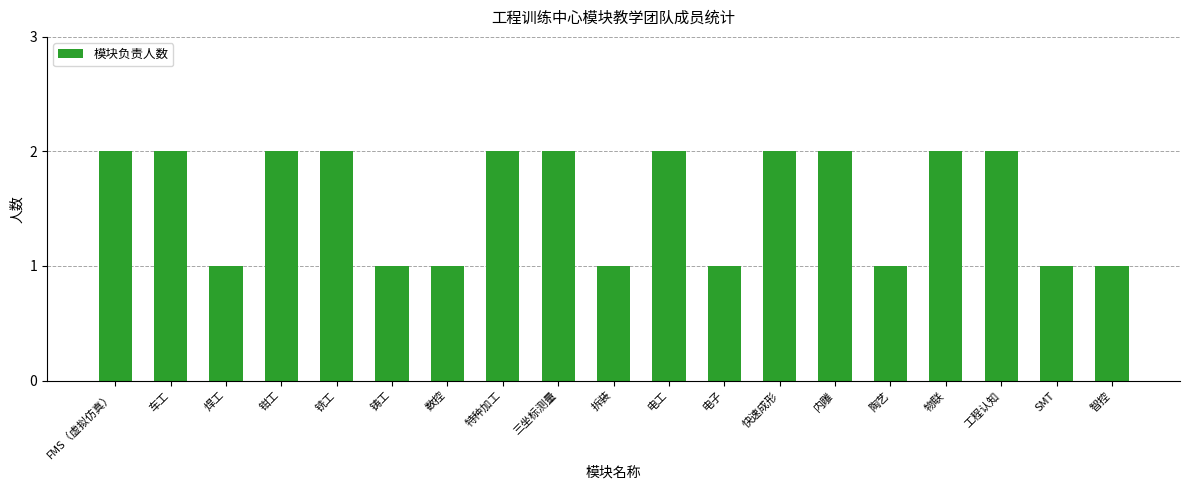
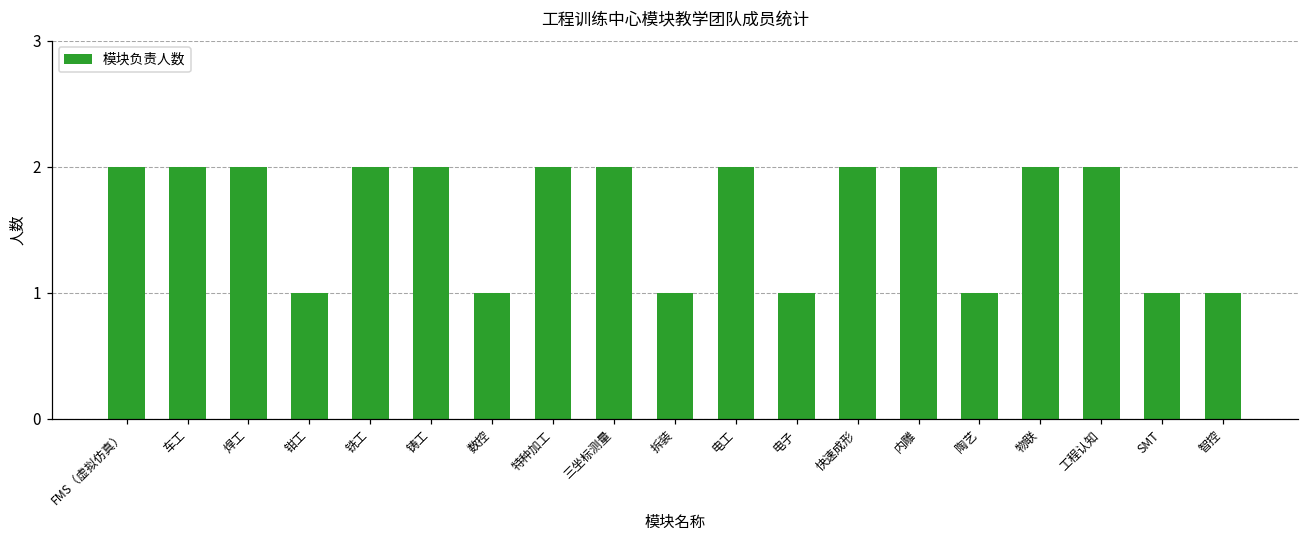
  {
    "FMS（虚拟仿真）": 2,
    "车工": 2,
-   "焊工": 1,
-   "钳工": 2,
+   "焊工": 2,
+   "钳工": 1,
    "铣工": 2,
-   "铸工": 1,
+   "铸工": 2,
    "数控": 1,
    "特种加工": 2,
    "三坐标测量": 2,
    "拆装": 1,
    "电工": 2,
    "电子": 1,
    "快速成形": 2,
    "内雕": 2,
    "陶艺": 1,
    "物联": 2,
    "工程认知": 2,
    "SMT": 1,
    "智控": 1
  }
